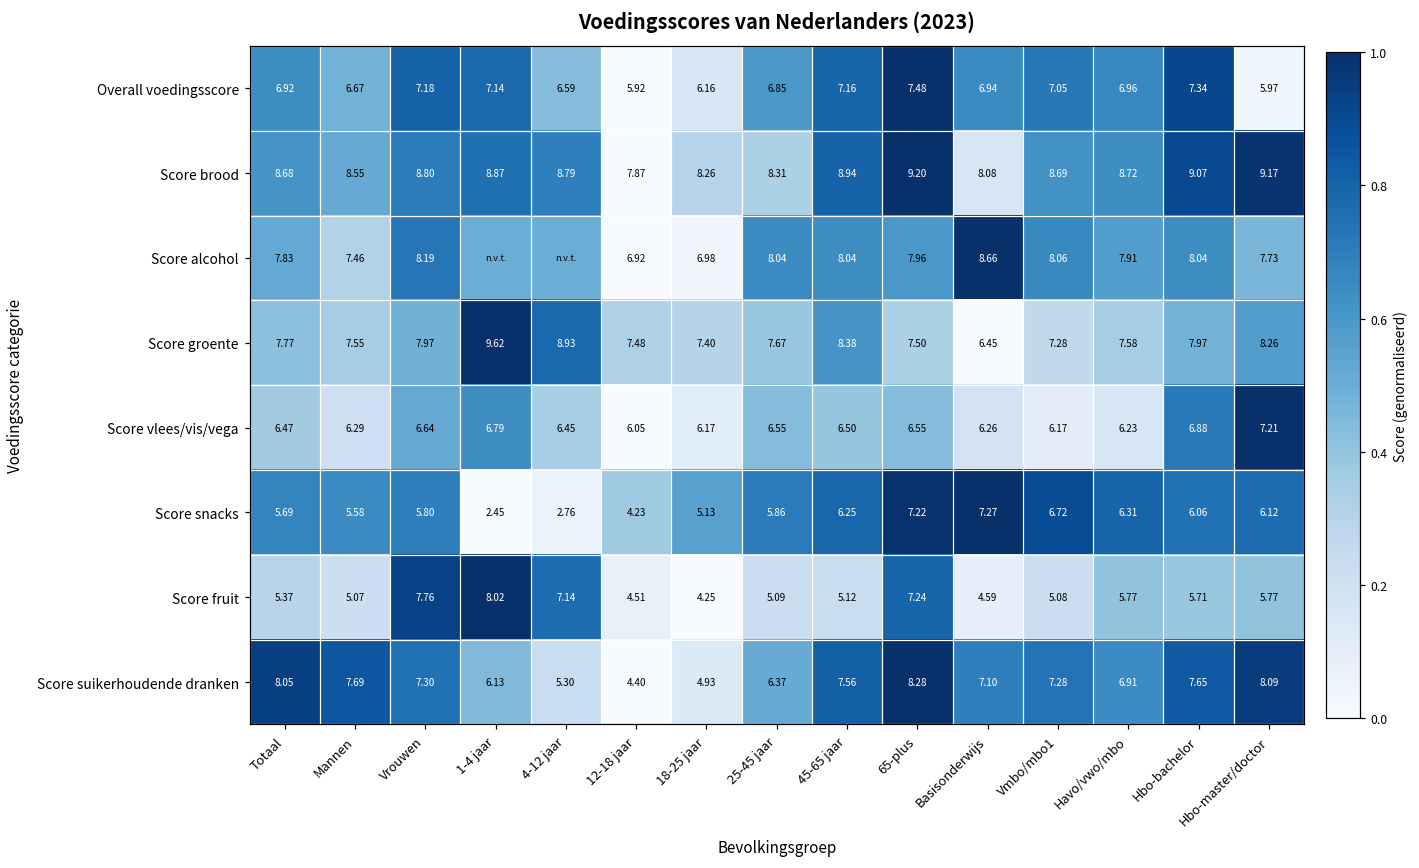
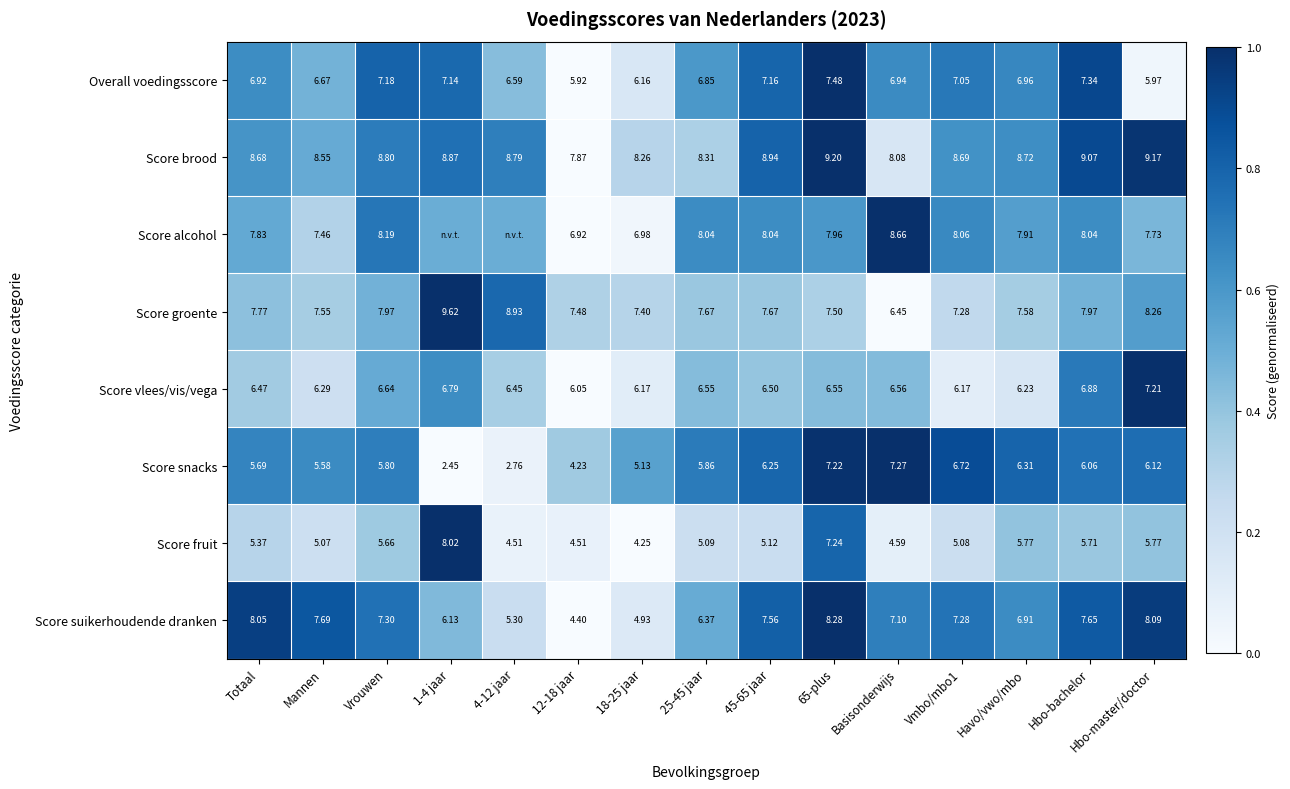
  {
    "Overall voedingsscore": {
      "Totaal": 6.92,
      "Mannen": 6.67,
      "Vrouwen": 7.18,
      "1-4 jaar": 7.14,
      "4-12 jaar": 6.59,
      "12-18 jaar": 5.92,
      "18-25 jaar": 6.16,
      "25-45 jaar": 6.85,
      "45-65 jaar": 7.16,
      "65-plus": 7.48,
      "Basisonderwijs": 6.94,
      "Vmbo/mbo1": 7.05,
      "Havo/vwo/mbo": 6.96,
      "Hbo-bachelor": 7.34,
      "Hbo-master/doctor": 5.97
    },
    "Score brood": {
      "Totaal": 8.68,
      "Mannen": 8.55,
      "Vrouwen": 8.80,
      "1-4 jaar": 8.87,
      "4-12 jaar": 8.79,
      "12-18 jaar": 7.87,
      "18-25 jaar": 8.26,
      "25-45 jaar": 8.31,
      "45-65 jaar": 8.94,
      "65-plus": 9.20,
      "Basisonderwijs": 8.08,
      "Vmbo/mbo1": 8.69,
      "Havo/vwo/mbo": 8.72,
      "Hbo-bachelor": 9.07,
      "Hbo-master/doctor": 9.17
    },
    "Score alcohol": {
      "Totaal": 7.83,
      "Mannen": 7.46,
      "Vrouwen": 8.19,
      "12-18 jaar": 6.92,
      "18-25 jaar": 6.98,
      "25-45 jaar": 8.04,
      "45-65 jaar": 8.04,
      "65-plus": 7.96,
      "Basisonderwijs": 8.66,
      "Vmbo/mbo1": 8.06,
      "Havo/vwo/mbo": 7.91,
      "Hbo-bachelor": 8.04,
      "Hbo-master/doctor": 7.73
    },
    "Score groente": {
      "Totaal": 7.77,
      "Mannen": 7.55,
      "Vrouwen": 7.97,
      "1-4 jaar": 9.62,
      "4-12 jaar": 8.93,
      "12-18 jaar": 7.48,
      "18-25 jaar": 7.40,
      "25-45 jaar": 7.67,
-     "45-65 jaar": 8.38,
+     "45-65 jaar": 7.67,
      "65-plus": 7.50,
      "Basisonderwijs": 6.45,
      "Vmbo/mbo1": 7.28,
      "Havo/vwo/mbo": 7.58,
      "Hbo-bachelor": 7.97,
      "Hbo-master/doctor": 8.26
    },
    "Score vlees/vis/vega": {
      "Totaal": 6.47,
      "Mannen": 6.29,
      "Vrouwen": 6.64,
      "1-4 jaar": 6.79,
      "4-12 jaar": 6.45,
      "12-18 jaar": 6.05,
      "18-25 jaar": 6.17,
      "25-45 jaar": 6.55,
      "45-65 jaar": 6.50,
      "65-plus": 6.55,
-     "Basisonderwijs": 6.26,
+     "Basisonderwijs": 6.56,
      "Vmbo/mbo1": 6.17,
      "Havo/vwo/mbo": 6.23,
      "Hbo-bachelor": 6.88,
      "Hbo-master/doctor": 7.21
    },
    "Score snacks": {
      "Totaal": 5.69,
      "Mannen": 5.58,
      "Vrouwen": 5.80,
      "1-4 jaar": 2.45,
      "4-12 jaar": 2.76,
      "12-18 jaar": 4.23,
      "18-25 jaar": 5.13,
      "25-45 jaar": 5.86,
      "45-65 jaar": 6.25,
      "65-plus": 7.22,
      "Basisonderwijs": 7.27,
      "Vmbo/mbo1": 6.72,
      "Havo/vwo/mbo": 6.31,
      "Hbo-bachelor": 6.06,
      "Hbo-master/doctor": 6.12
    },
    "Score fruit": {
      "Totaal": 5.37,
      "Mannen": 5.07,
-     "Vrouwen": 7.76,
+     "Vrouwen": 5.66,
      "1-4 jaar": 8.02,
-     "4-12 jaar": 7.14,
+     "4-12 jaar": 4.51,
      "12-18 jaar": 4.51,
      "18-25 jaar": 4.25,
      "25-45 jaar": 5.09,
      "45-65 jaar": 5.12,
      "65-plus": 7.24,
      "Basisonderwijs": 4.59,
      "Vmbo/mbo1": 5.08,
      "Havo/vwo/mbo": 5.77,
      "Hbo-bachelor": 5.71,
      "Hbo-master/doctor": 5.77
    },
    "Score suikerhoudende dranken": {
      "Totaal": 8.05,
      "Mannen": 7.69,
      "Vrouwen": 7.30,
      "1-4 jaar": 6.13,
      "4-12 jaar": 5.30,
      "12-18 jaar": 4.40,
      "18-25 jaar": 4.93,
      "25-45 jaar": 6.37,
      "45-65 jaar": 7.56,
      "65-plus": 8.28,
      "Basisonderwijs": 7.10,
      "Vmbo/mbo1": 7.28,
      "Havo/vwo/mbo": 6.91,
      "Hbo-bachelor": 7.65,
      "Hbo-master/doctor": 8.09
    }
  }
